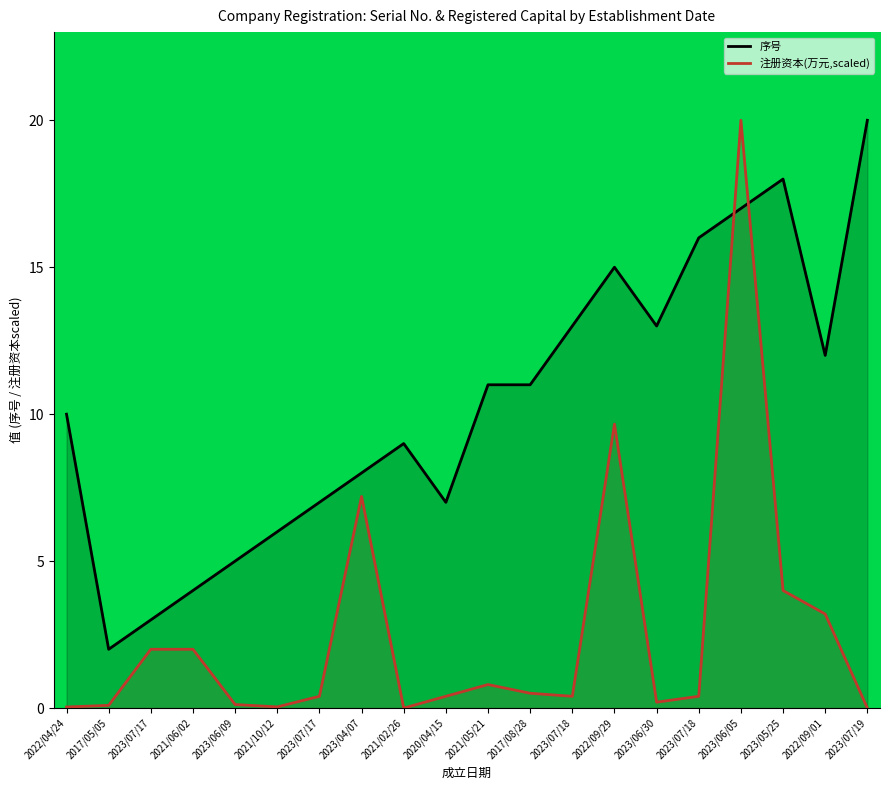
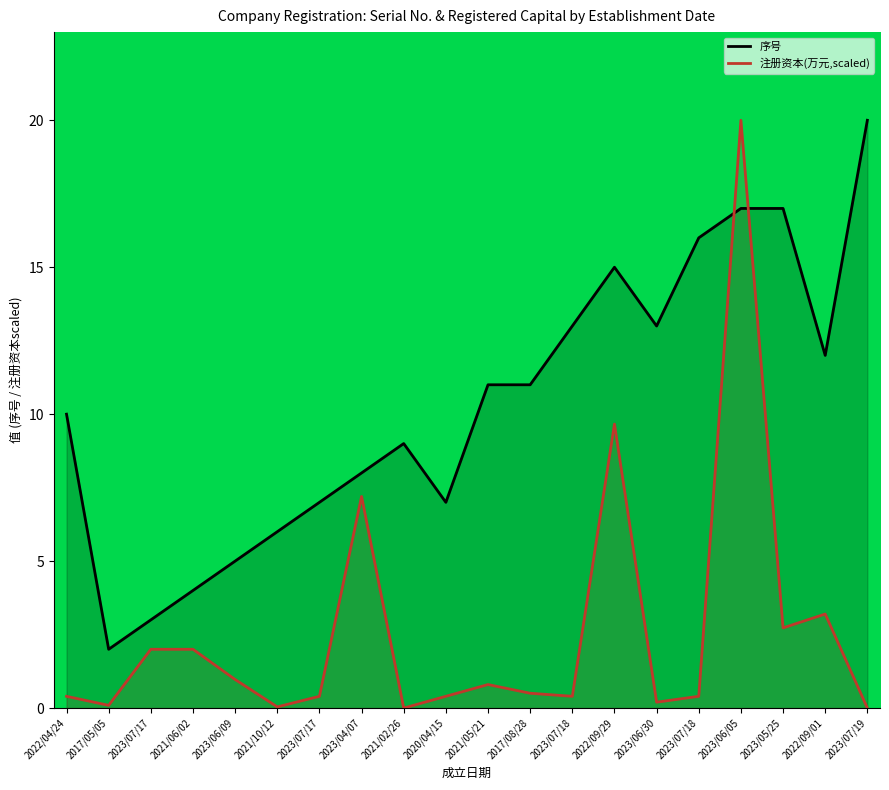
  {
    "序号": {
      "2022/04/24": 10,
      "2017/05/05": 2,
      "2021/06/02": 4,
      "2023/06/09": 5,
      "2021/10/12": 6,
      "2023/04/07": 8,
      "2021/02/26": 9,
      "2020/04/15": 7,
      "2021/05/21": 11,
      "2017/08/28": 11,
      "2022/09/29": 15,
      "2023/06/30": 13,
      "2023/06/05": 17,
-     "2023/05/25": 18,
+     "2023/05/25": 17,
      "2022/09/01": 12,
      "2023/07/19": 20
    },
    "注册资本(万元,scaled)": {
-     "2022/04/24": 0.0,
+     "2022/04/24": 0.4,
      "2017/05/05": 0.1,
      "2021/06/02": 2.0,
-     "2023/06/09": 0.1,
+     "2023/06/09": 1.0,
      "2021/10/12": 0.0,
      "2023/04/07": 7.2,
      "2021/02/26": 0.0,
      "2020/04/15": 0.4,
      "2021/05/21": 0.8,
      "2017/08/28": 0.5,
      "2022/09/29": 9.7,
      "2023/06/30": 0.2,
      "2023/06/05": 20.0,
-     "2023/05/25": 4.0,
+     "2023/05/25": 2.7,
      "2022/09/01": 3.2,
      "2023/07/19": 0.0
    }
  }
